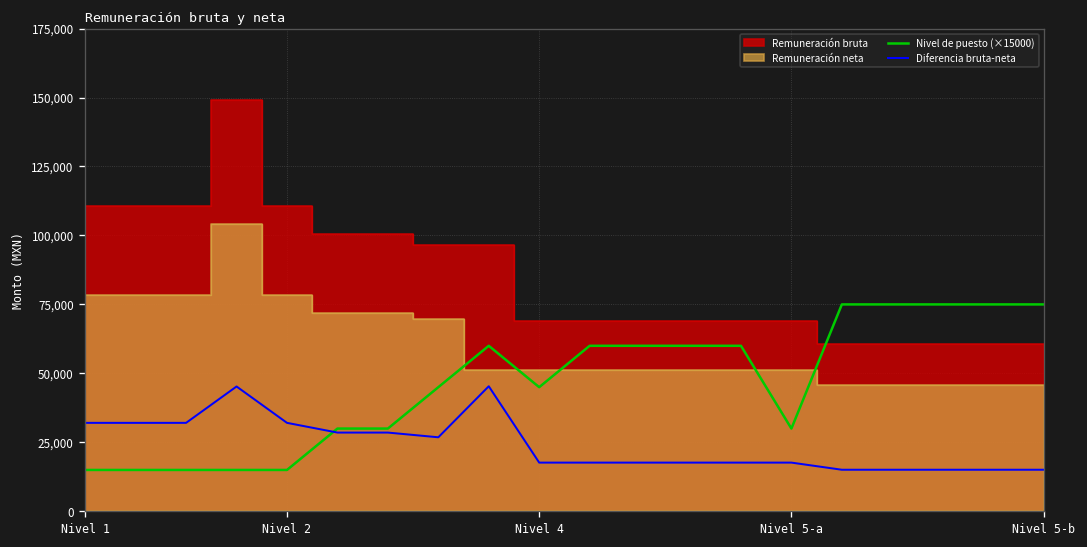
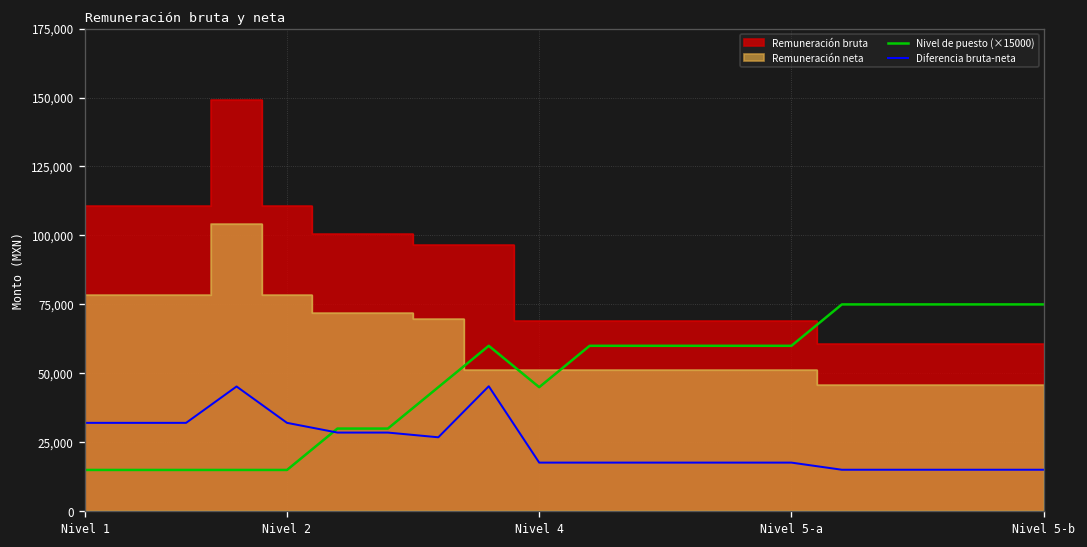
  {
    "Nivel de puesto (×15000)": {
      "Nivel 1": "15,000",
      "Nivel 2": "15,000",
      "Nivel 4": "45,000",
-     "Nivel 5-a": "30,000",
+     "Nivel 5-a": "60,000",
      "Nivel 5-b": "75,000"
    },
    "Diferencia bruta-neta": {
      "Nivel 1": "32,000",
      "Nivel 2": "32,000",
      "Nivel 4": "18,000",
      "Nivel 5-a": "18,000",
      "Nivel 5-b": "15,000"
    }
  }
